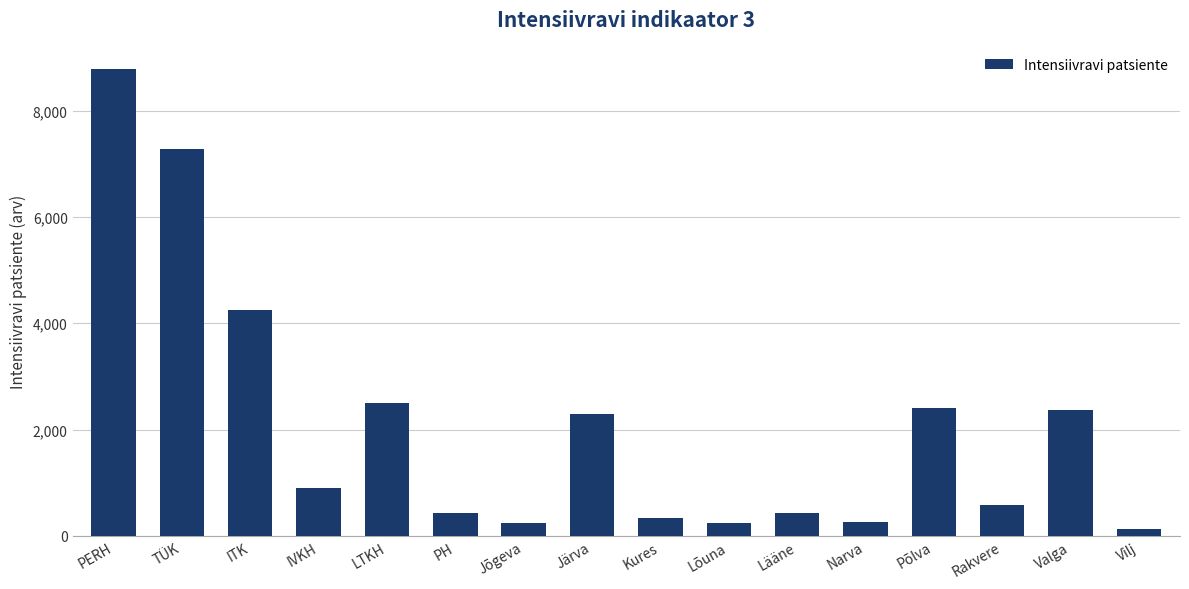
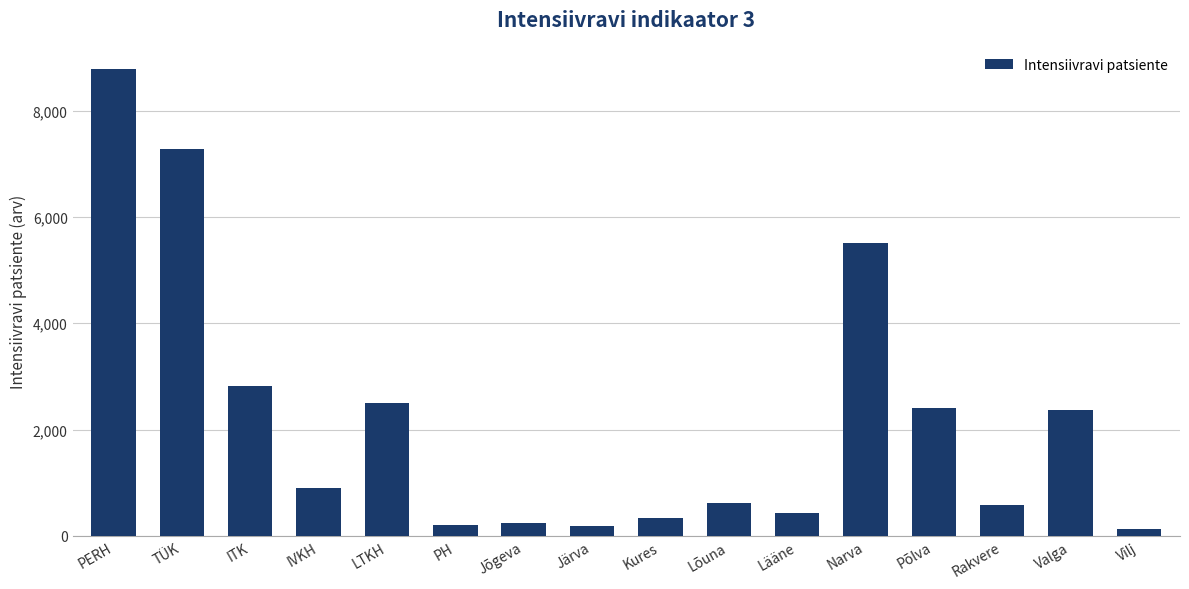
  {
    "PERH": "8,800",
    "TÜK": "7,300",
-   "ITK": "4,300",
+   "ITK": "2,800",
    "IVKH": "900",
    "LTKH": "2,500",
-   "PH": "400",
+   "PH": "200",
    "Jõgeva": "200",
-   "Järva": "2,300",
+   "Järva": "200",
    "Kures": "300",
-   "Lõuna": "200",
+   "Lõuna": "600",
    "Lääne": "400",
-   "Narva": "300",
+   "Narva": "5,500",
    "Põlva": "2,400",
    "Rakvere": "600",
    "Valga": "2,400",
    "Vilj": "100"
  }
